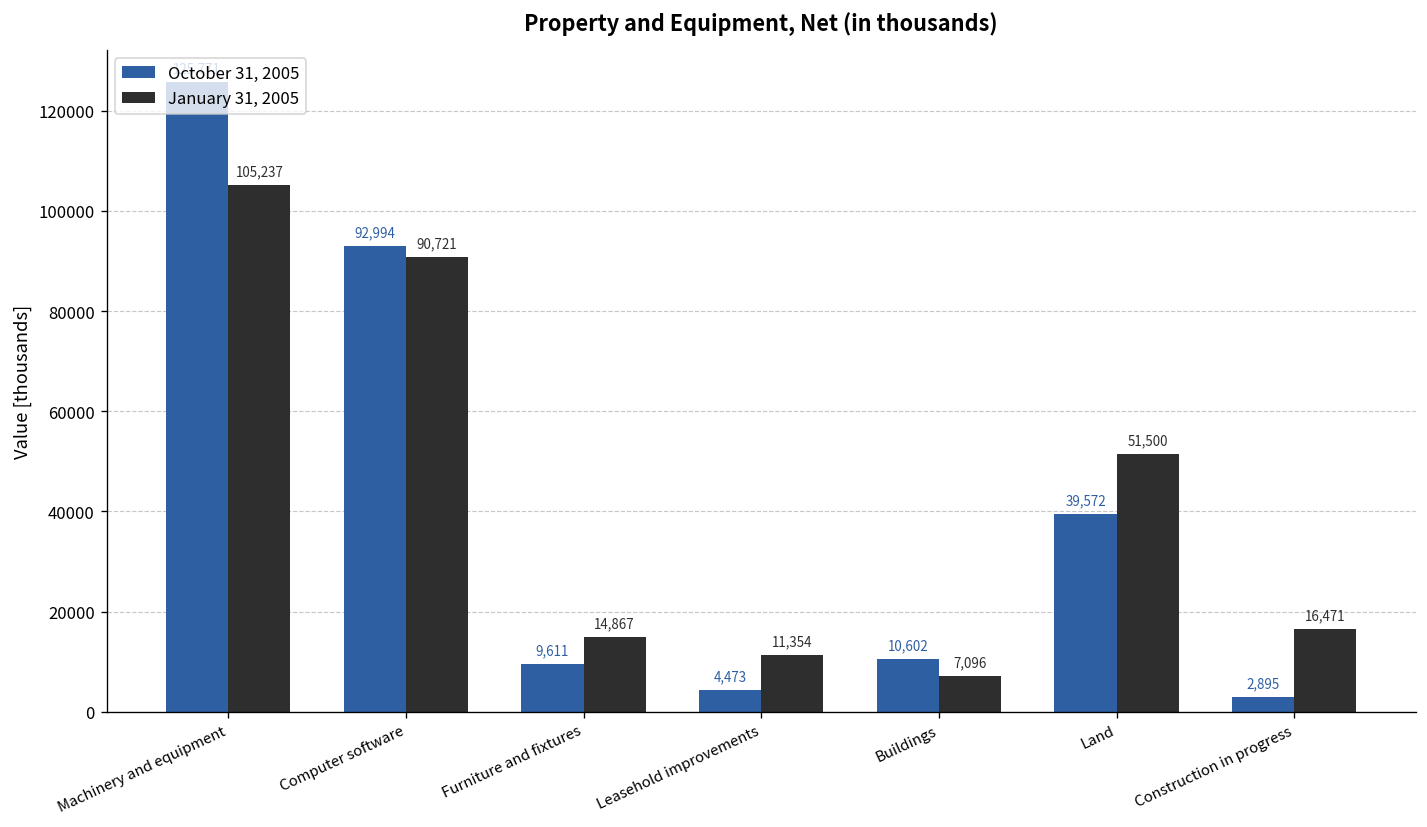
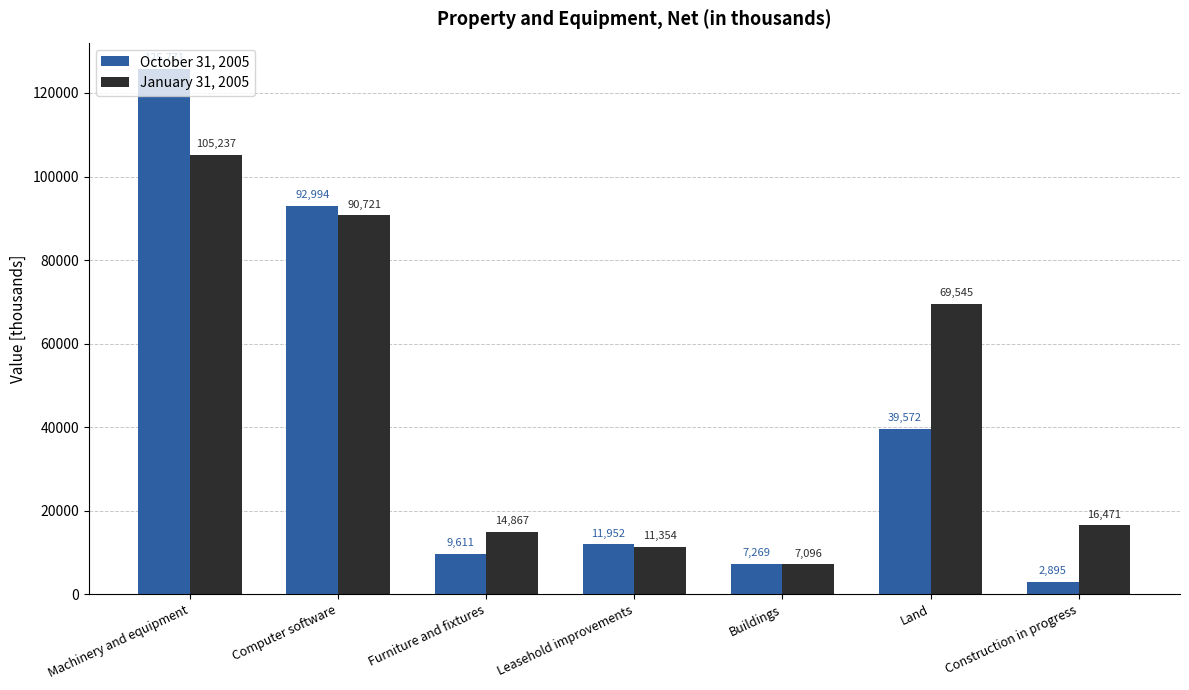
  {
    "October 31, 2005": {
      "Computer software": "92,994",
      "Furniture and fixtures": "9,611",
-     "Leasehold improvements": "4,473",
-     "Buildings": "10,602",
+     "Leasehold improvements": "11,952",
+     "Buildings": "7,269",
      "Land": "39,572",
      "Construction in progress": "2,895"
    },
    "January 31, 2005": {
      "Machinery and equipment": "105,237",
      "Computer software": "90,721",
      "Furniture and fixtures": "14,867",
      "Leasehold improvements": "11,354",
      "Buildings": "7,096",
-     "Land": "51,500",
+     "Land": "69,545",
      "Construction in progress": "16,471"
    }
  }
